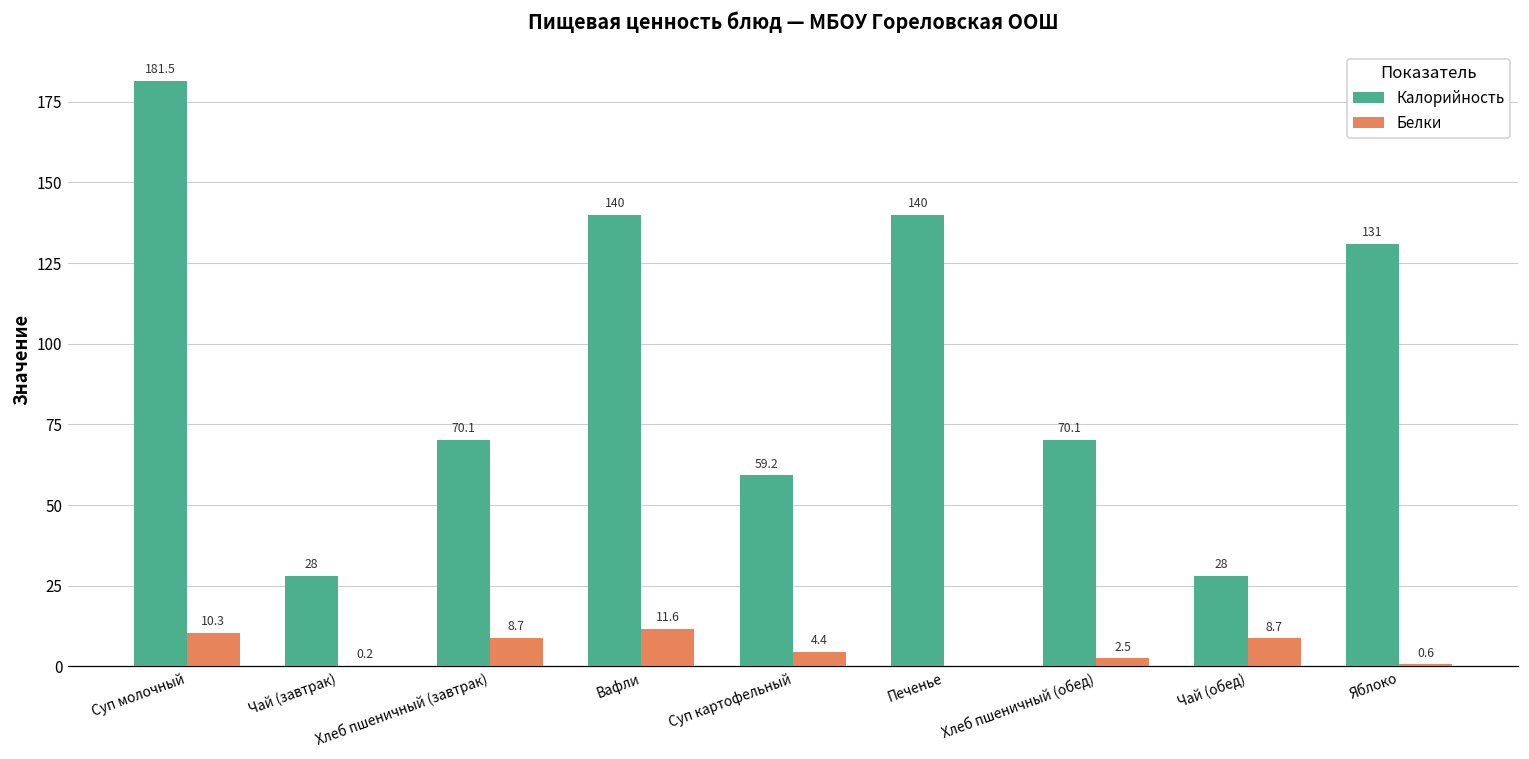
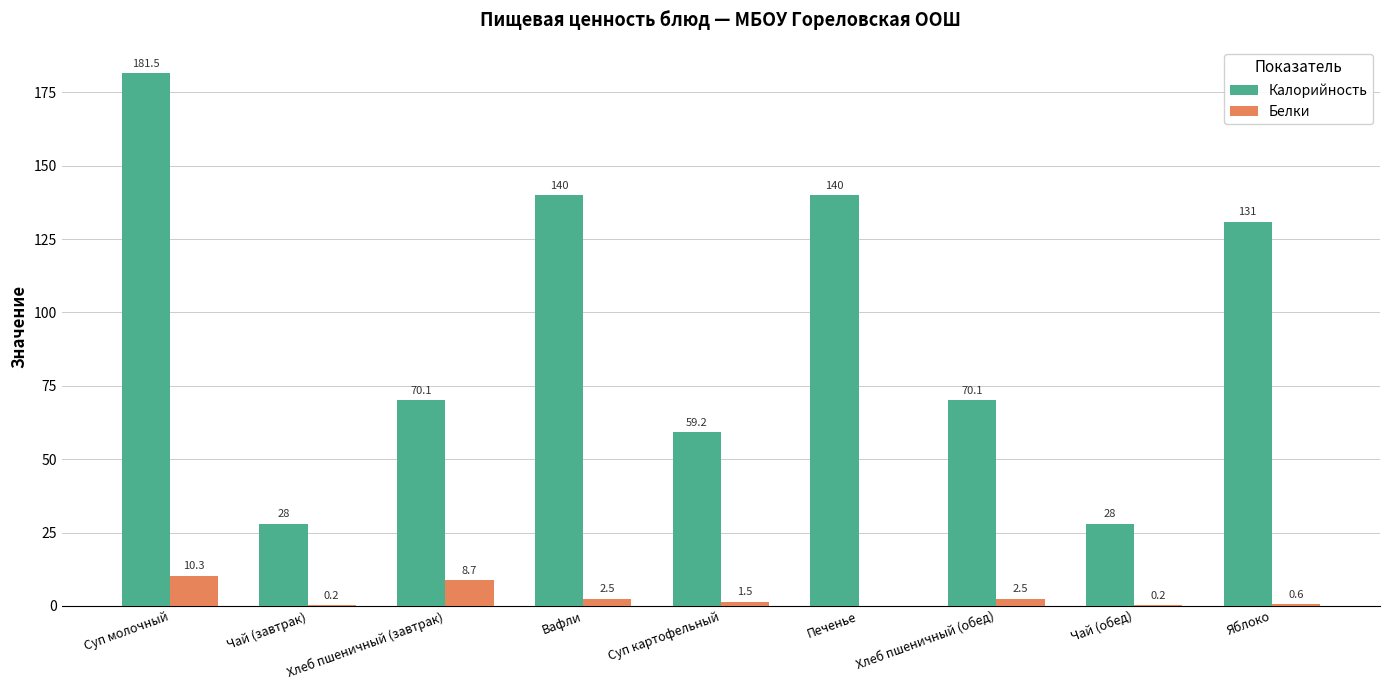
  {
    "Калорийность": {
      "Суп молочный": 181.5,
      "Чай (завтрак)": 28,
      "Хлеб пшеничный (завтрак)": 70.1,
      "Вафли": 140,
      "Суп картофельный": 59.2,
      "Печенье": 140,
      "Хлеб пшеничный (обед)": 70.1,
      "Чай (обед)": 28,
      "Яблоко": 131
    },
    "Белки": {
      "Суп молочный": 10.3,
      "Чай (завтрак)": 0.2,
      "Хлеб пшеничный (завтрак)": 8.7,
-     "Вафли": 11.6,
-     "Суп картофельный": 4.4,
+     "Вафли": 2.5,
+     "Суп картофельный": 1.5,
      "Хлеб пшеничный (обед)": 2.5,
-     "Чай (обед)": 8.7,
+     "Чай (обед)": 0.2,
      "Яблоко": 0.6
    }
  }
